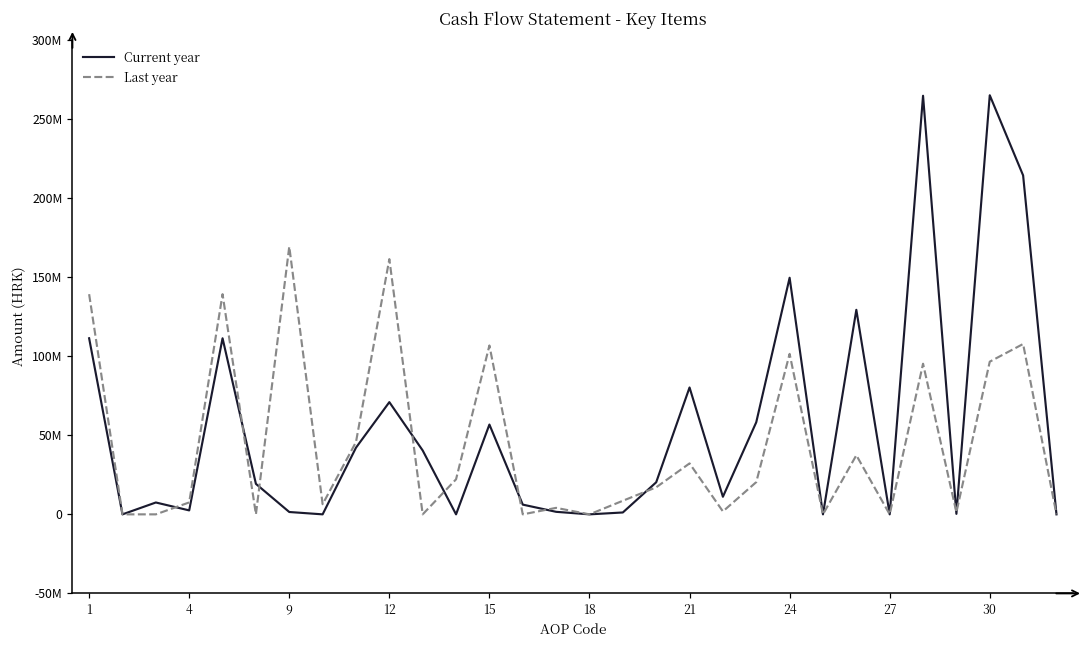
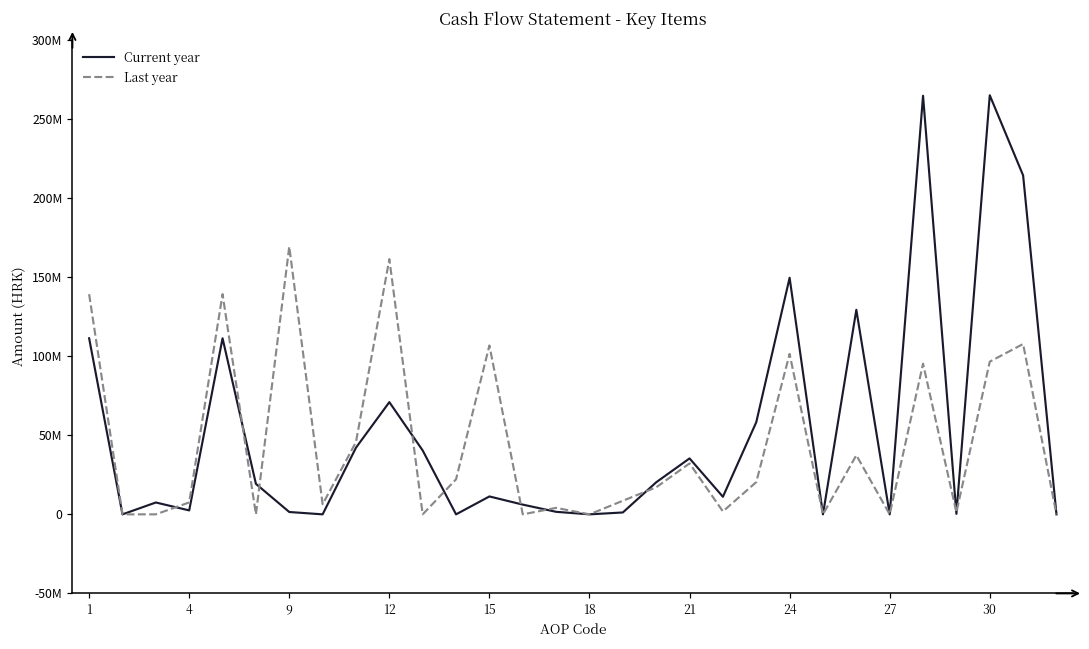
  {
    "Current year": {
      "9": 1000000,
      "12": 71000000,
-     "15": 57000000,
-     "21": 80000000,
+     "15": 11000000,
+     "21": 35000000,
      "24": 150000000,
      "30": 265000000
    },
    "Last year": {
      "9": 169000000,
      "12": 161000000,
      "15": 107000000,
      "21": 32000000,
      "24": 101000000,
      "30": 97000000
    }
  }
